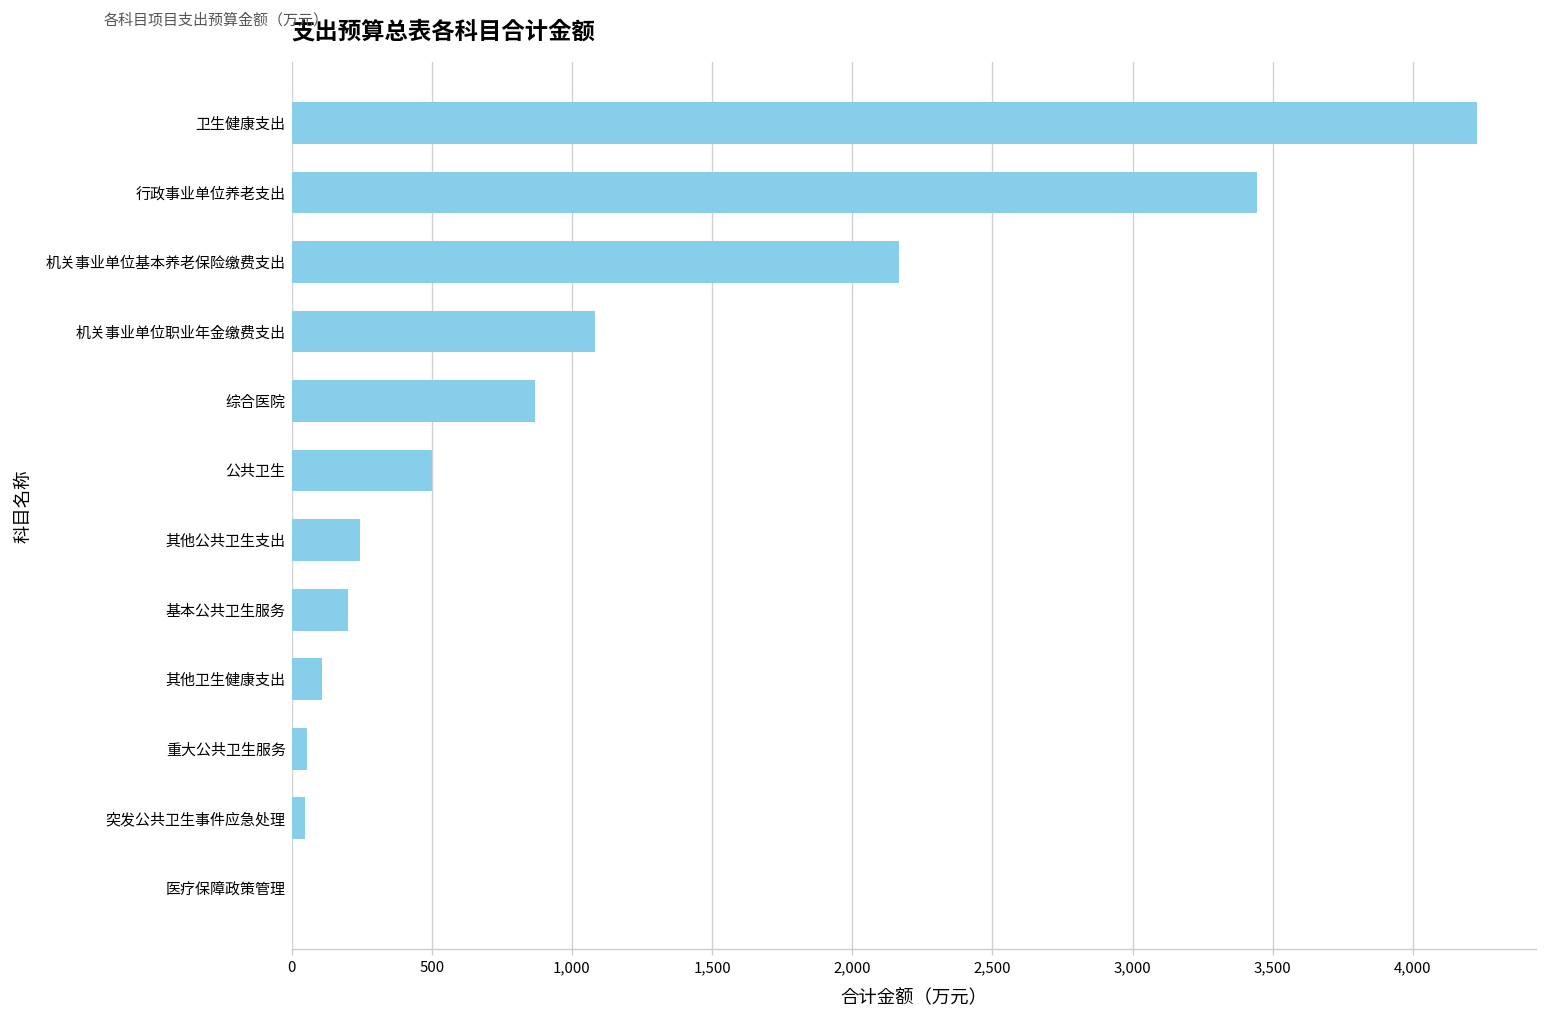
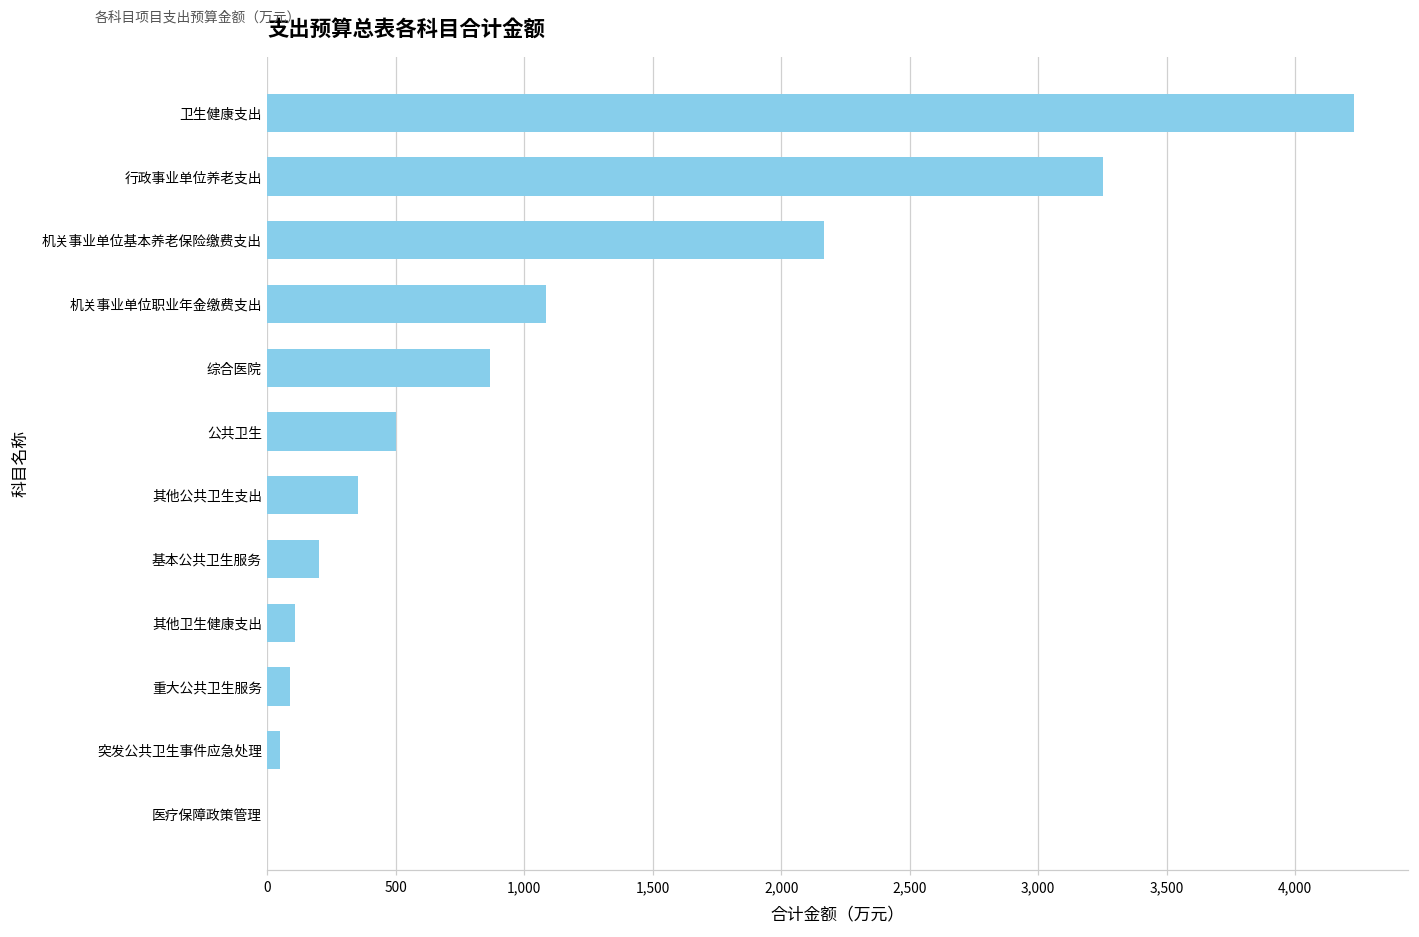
  {
    "卫生健康支出": "4,230",
-   "行政事业单位养老支出": "3,440",
+   "行政事业单位养老支出": "3,250",
    "机关事业单位基本养老保险缴费支出": "2,170",
    "机关事业单位职业年金缴费支出": "1,080",
    "综合医院": "870",
    "公共卫生": "500",
-   "其他公共卫生支出": "240",
+   "其他公共卫生支出": "350",
    "基本公共卫生服务": "200",
    "其他卫生健康支出": "110",
-   "重大公共卫生服务": "60",
+   "重大公共卫生服务": "90",
    "突发公共卫生事件应急处理": "50"
  }
